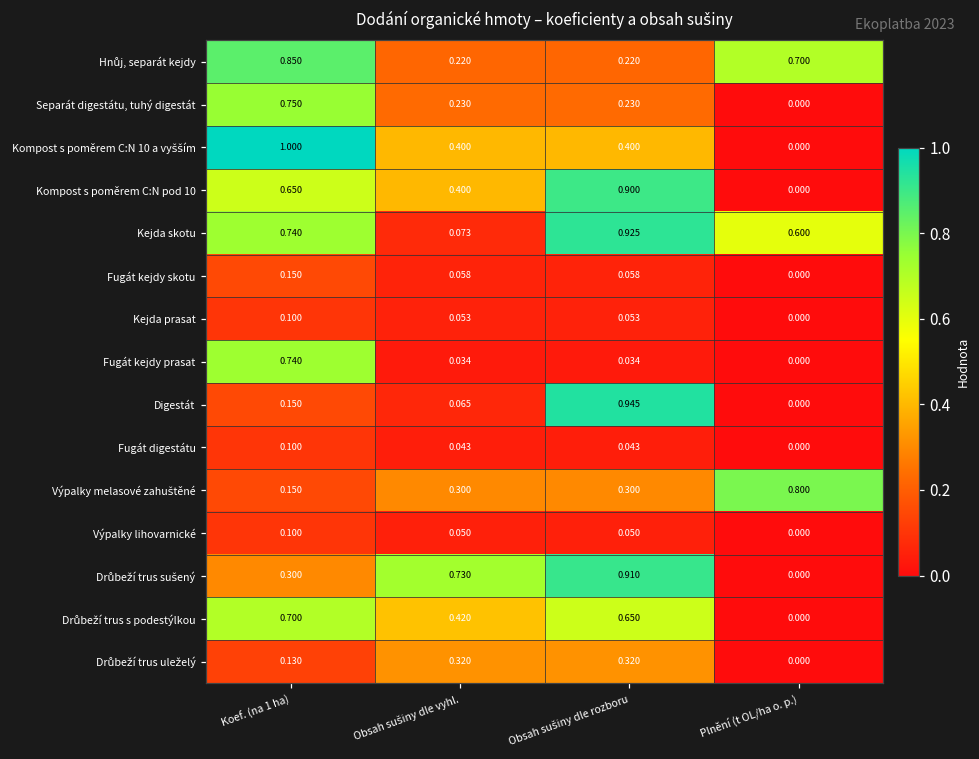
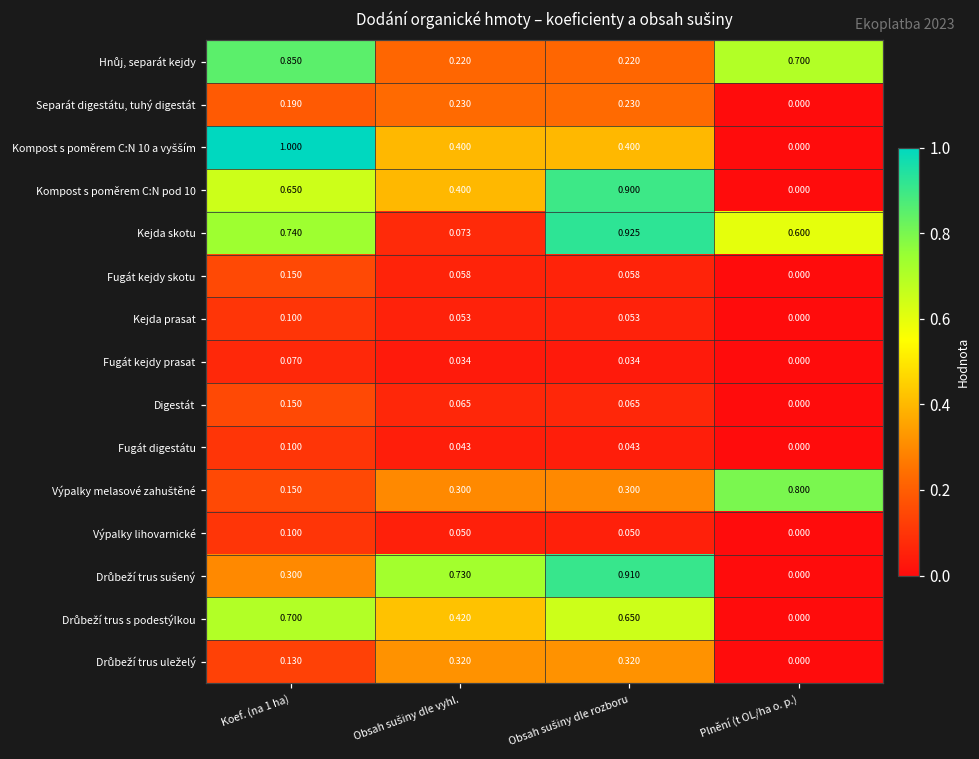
  {
    "Hnůj, separát kejdy": {
      "Koef. (na 1 ha)": 0.850,
      "Obsah sušiny dle vyhl.": 0.220,
      "Obsah sušiny dle rozboru": 0.220,
      "Plnění (t OL/ha o. p.)": 0.700
    },
    "Separát digestátu, tuhý digestát": {
-     "Koef. (na 1 ha)": 0.750,
+     "Koef. (na 1 ha)": 0.190,
      "Obsah sušiny dle vyhl.": 0.230,
      "Obsah sušiny dle rozboru": 0.230,
      "Plnění (t OL/ha o. p.)": 0.000
    },
    "Kompost s poměrem C:N 10 a vyšším": {
      "Koef. (na 1 ha)": 1.000,
      "Obsah sušiny dle vyhl.": 0.400,
      "Obsah sušiny dle rozboru": 0.400,
      "Plnění (t OL/ha o. p.)": 0.000
    },
    "Kompost s poměrem C:N pod 10": {
      "Koef. (na 1 ha)": 0.650,
      "Obsah sušiny dle vyhl.": 0.400,
      "Obsah sušiny dle rozboru": 0.900,
      "Plnění (t OL/ha o. p.)": 0.000
    },
    "Kejda skotu": {
      "Koef. (na 1 ha)": 0.740,
      "Obsah sušiny dle vyhl.": 0.073,
      "Obsah sušiny dle rozboru": 0.925,
      "Plnění (t OL/ha o. p.)": 0.600
    },
    "Fugát kejdy skotu": {
      "Koef. (na 1 ha)": 0.150,
      "Obsah sušiny dle vyhl.": 0.058,
      "Obsah sušiny dle rozboru": 0.058,
      "Plnění (t OL/ha o. p.)": 0.000
    },
    "Kejda prasat": {
      "Koef. (na 1 ha)": 0.100,
      "Obsah sušiny dle vyhl.": 0.053,
      "Obsah sušiny dle rozboru": 0.053,
      "Plnění (t OL/ha o. p.)": 0.000
    },
    "Fugát kejdy prasat": {
-     "Koef. (na 1 ha)": 0.740,
+     "Koef. (na 1 ha)": 0.070,
      "Obsah sušiny dle vyhl.": 0.034,
      "Obsah sušiny dle rozboru": 0.034,
      "Plnění (t OL/ha o. p.)": 0.000
    },
    "Digestát": {
      "Koef. (na 1 ha)": 0.150,
      "Obsah sušiny dle vyhl.": 0.065,
-     "Obsah sušiny dle rozboru": 0.945,
+     "Obsah sušiny dle rozboru": 0.065,
      "Plnění (t OL/ha o. p.)": 0.000
    },
    "Fugát digestátu": {
      "Koef. (na 1 ha)": 0.100,
      "Obsah sušiny dle vyhl.": 0.043,
      "Obsah sušiny dle rozboru": 0.043,
      "Plnění (t OL/ha o. p.)": 0.000
    },
    "Výpalky melasové zahuštěné": {
      "Koef. (na 1 ha)": 0.150,
      "Obsah sušiny dle vyhl.": 0.300,
      "Obsah sušiny dle rozboru": 0.300,
      "Plnění (t OL/ha o. p.)": 0.800
    },
    "Výpalky lihovarnické": {
      "Koef. (na 1 ha)": 0.100,
      "Obsah sušiny dle vyhl.": 0.050,
      "Obsah sušiny dle rozboru": 0.050,
      "Plnění (t OL/ha o. p.)": 0.000
    },
    "Drůbeží trus sušený": {
      "Koef. (na 1 ha)": 0.300,
      "Obsah sušiny dle vyhl.": 0.730,
      "Obsah sušiny dle rozboru": 0.910,
      "Plnění (t OL/ha o. p.)": 0.000
    },
    "Drůbeží trus s podestýlkou": {
      "Koef. (na 1 ha)": 0.700,
      "Obsah sušiny dle vyhl.": 0.420,
      "Obsah sušiny dle rozboru": 0.650,
      "Plnění (t OL/ha o. p.)": 0.000
    },
    "Drůbeží trus uleželý": {
      "Koef. (na 1 ha)": 0.130,
      "Obsah sušiny dle vyhl.": 0.320,
      "Obsah sušiny dle rozboru": 0.320,
      "Plnění (t OL/ha o. p.)": 0.000
    }
  }
